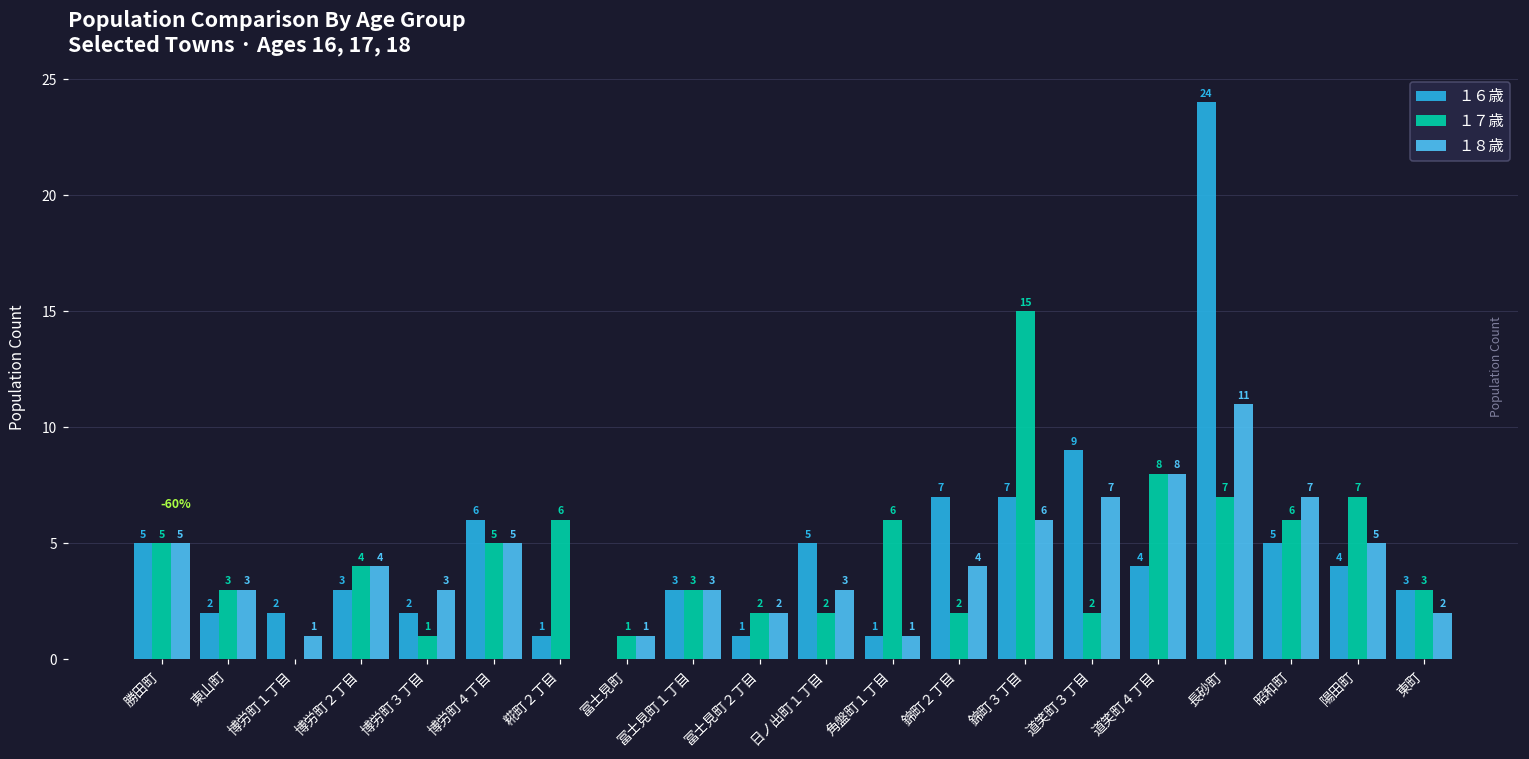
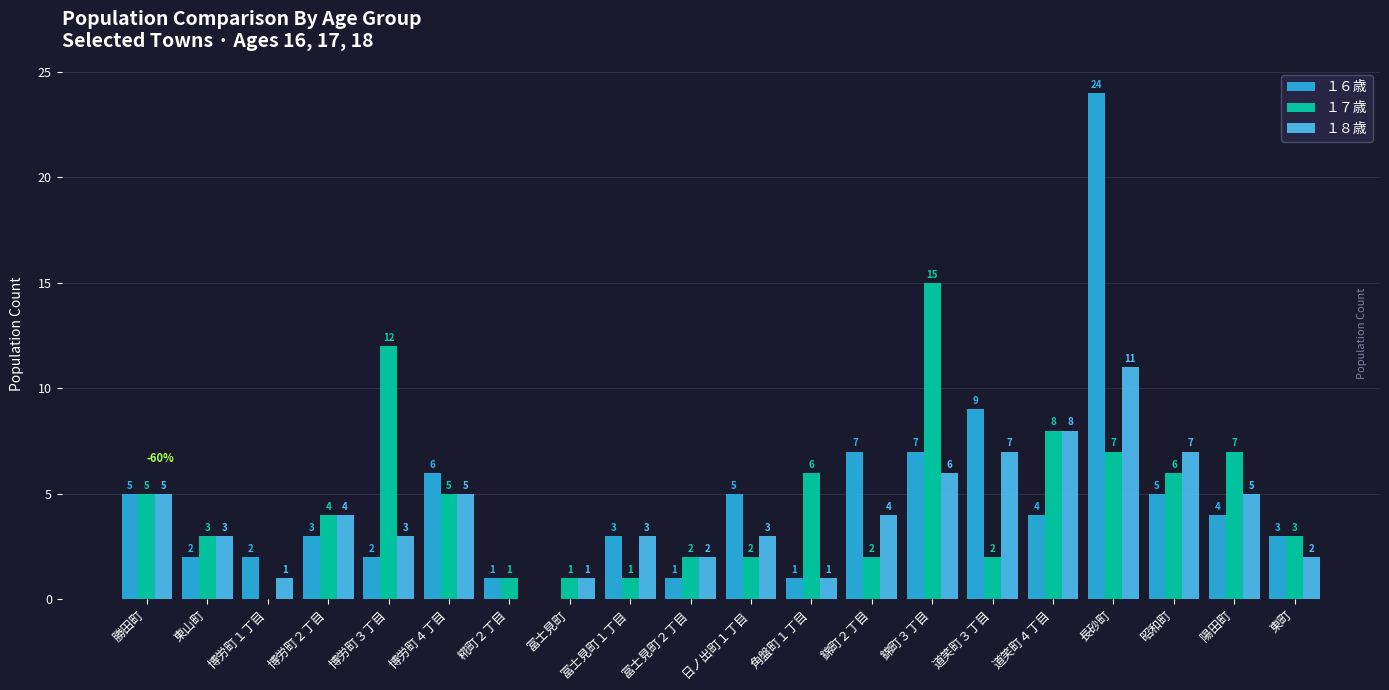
  {
    "１７歳": {
      "勝田町": 5,
      "東山町": 3,
      "博労町２丁目": 4,
-     "博労町３丁目": 1,
+     "博労町３丁目": 12,
      "博労町４丁目": 5,
-     "糀町２丁目": 6,
+     "糀町２丁目": 1,
      "冨士見町": 1,
-     "冨士見町１丁目": 3,
+     "冨士見町１丁目": 1,
      "冨士見町２丁目": 2,
      "日ノ出町１丁目": 2,
      "角盤町１丁目": 6,
      "錦町２丁目": 2,
      "錦町３丁目": 15,
      "道笑町３丁目": 2,
      "道笑町４丁目": 8,
      "長砂町": 7,
      "昭和町": 6,
      "陽田町": 7,
      "東町": 3
    }
  }
